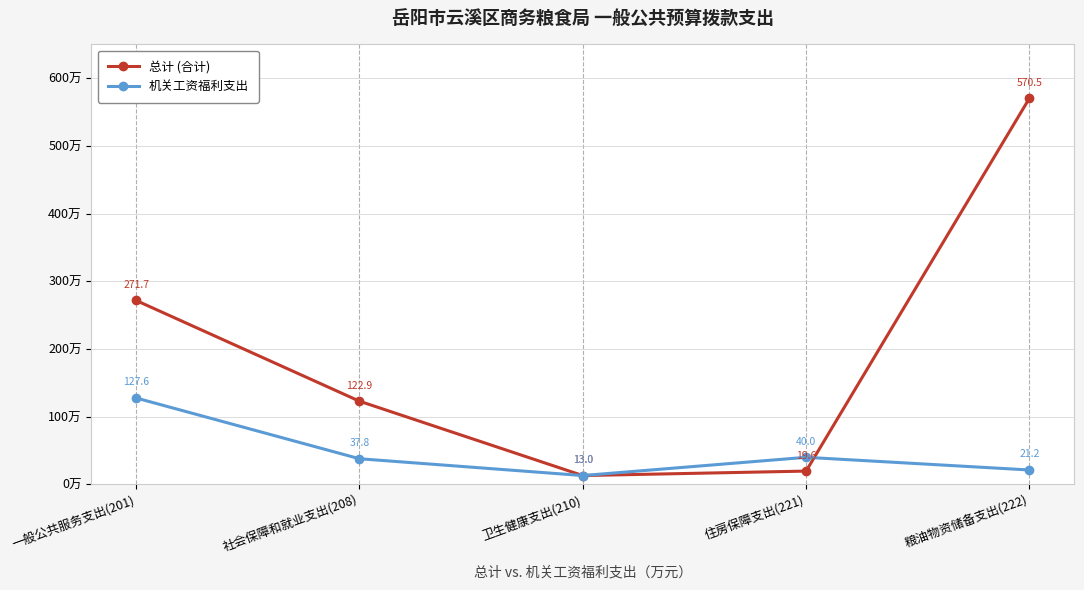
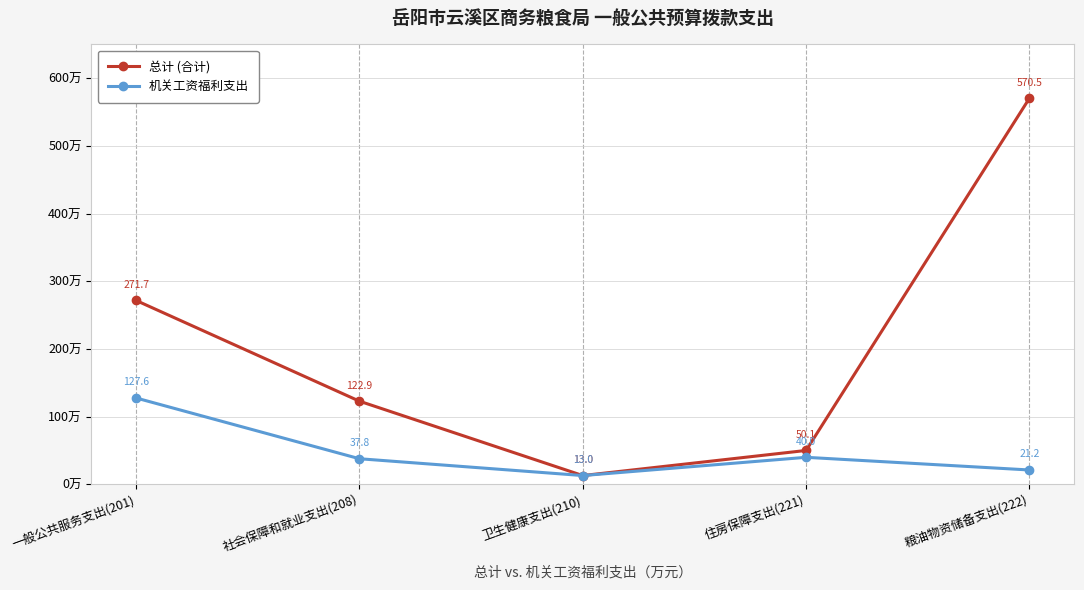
  {
    "总计 (合计)": {
      "一般公共服务支出(201)": 271.7,
      "社会保障和就业支出(208)": 122.9,
-     "住房保障支出(221)": 19.6,
+     "住房保障支出(221)": 50.1,
      "粮油物资储备支出(222)": 570.5
    },
    "机关工资福利支出": {
      "一般公共服务支出(201)": 127.6,
      "社会保障和就业支出(208)": 37.8,
      "粮油物资储备支出(222)": 21.2
    }
  }
